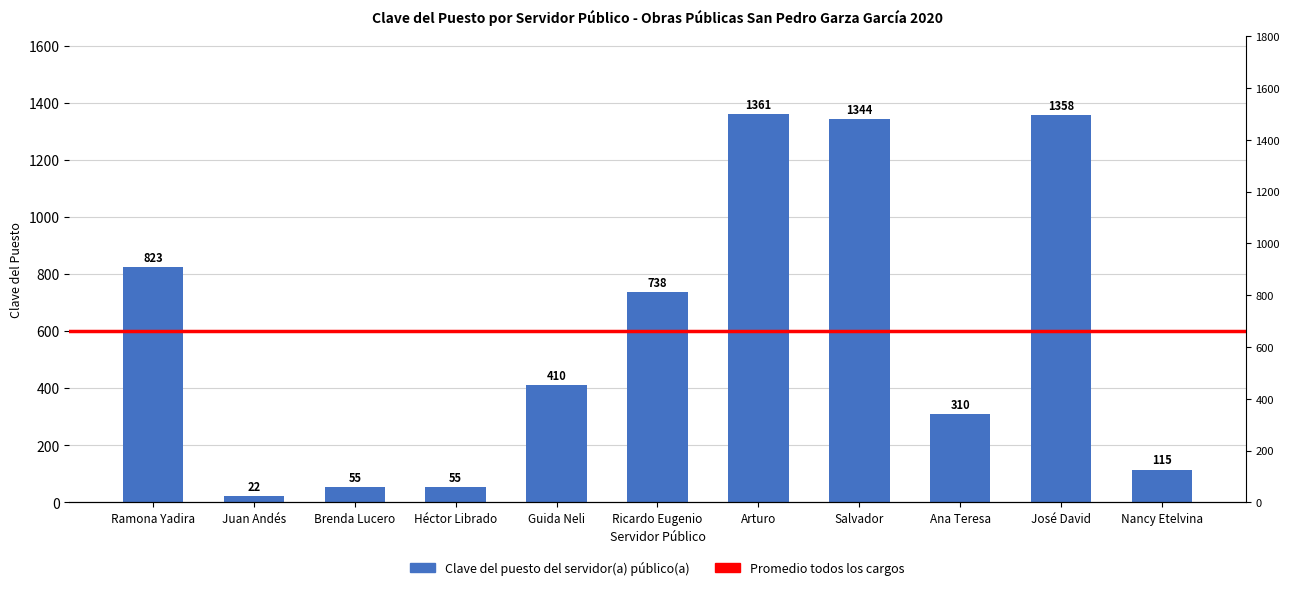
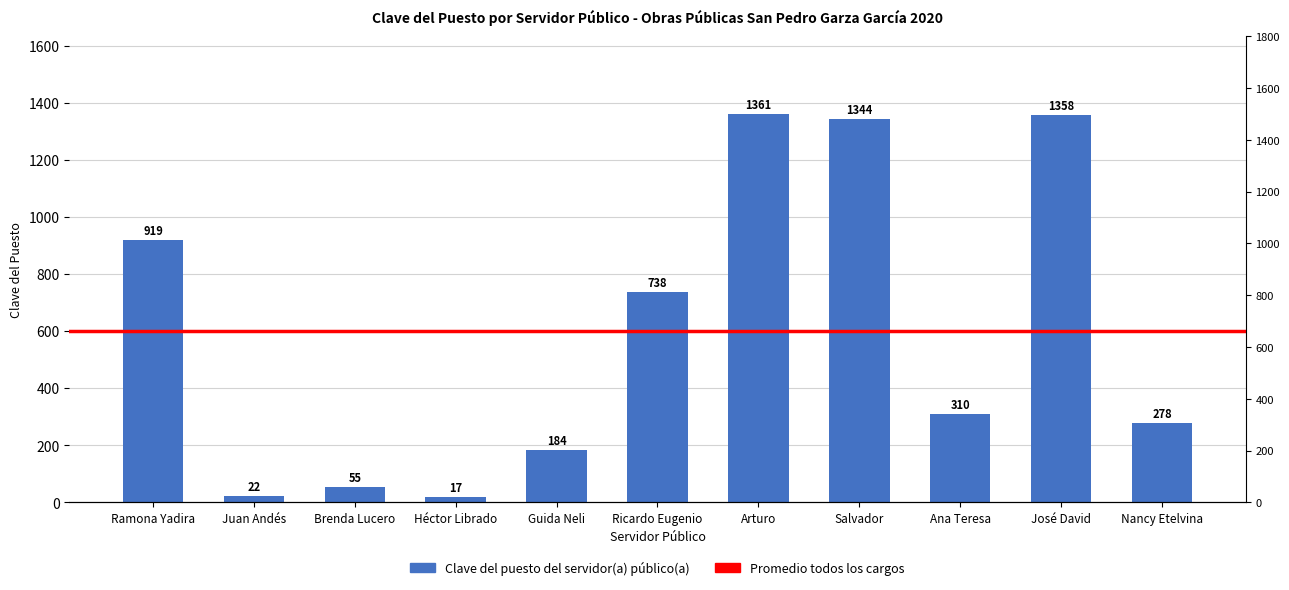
  {
-   "Ramona Yadira": 823,
+   "Ramona Yadira": 919,
    "Juan Andés": 22,
    "Brenda Lucero": 55,
-   "Héctor Librado": 55,
-   "Guida Neli": 410,
+   "Héctor Librado": 17,
+   "Guida Neli": 184,
    "Ricardo Eugenio": 738,
    "Arturo": 1361,
    "Salvador": 1344,
    "Ana Teresa": 310,
    "José David": 1358,
-   "Nancy Etelvina": 115
+   "Nancy Etelvina": 278
  }
